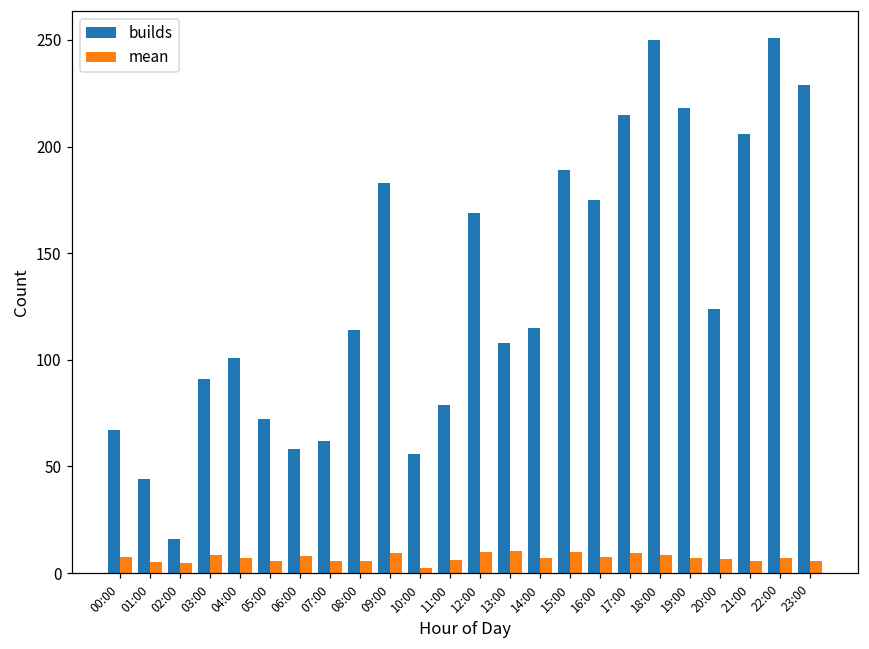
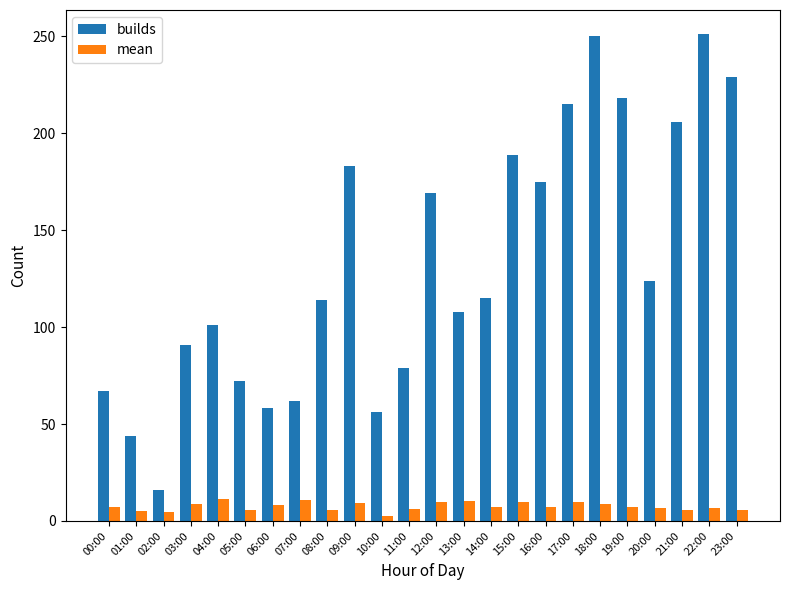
  {
    "builds": {
      "00:00": 67,
      "01:00": 44,
      "02:00": 16,
      "03:00": 91,
      "04:00": 101,
      "05:00": 72,
      "06:00": 58,
      "07:00": 62,
      "08:00": 114,
      "09:00": 183,
      "10:00": 56,
      "11:00": 79,
      "12:00": 169,
      "13:00": 108,
      "14:00": 115,
      "15:00": 189,
      "16:00": 175,
      "17:00": 215,
      "18:00": 250,
      "19:00": 218,
      "20:00": 124,
      "21:00": 206,
      "22:00": 251,
      "23:00": 229
    },
    "mean": {
      "00:00": 7,
      "01:00": 5,
      "02:00": 5,
      "03:00": 9,
-     "04:00": 7,
+     "04:00": 11,
      "05:00": 6,
      "06:00": 8,
-     "07:00": 6,
+     "07:00": 11,
      "08:00": 5,
      "09:00": 9,
      "10:00": 2,
      "11:00": 6,
      "12:00": 10,
      "13:00": 10,
      "14:00": 7,
      "15:00": 10,
      "16:00": 7,
      "17:00": 10,
      "18:00": 9,
      "19:00": 7,
      "20:00": 7,
      "21:00": 5,
      "22:00": 7,
      "23:00": 6
    }
  }
